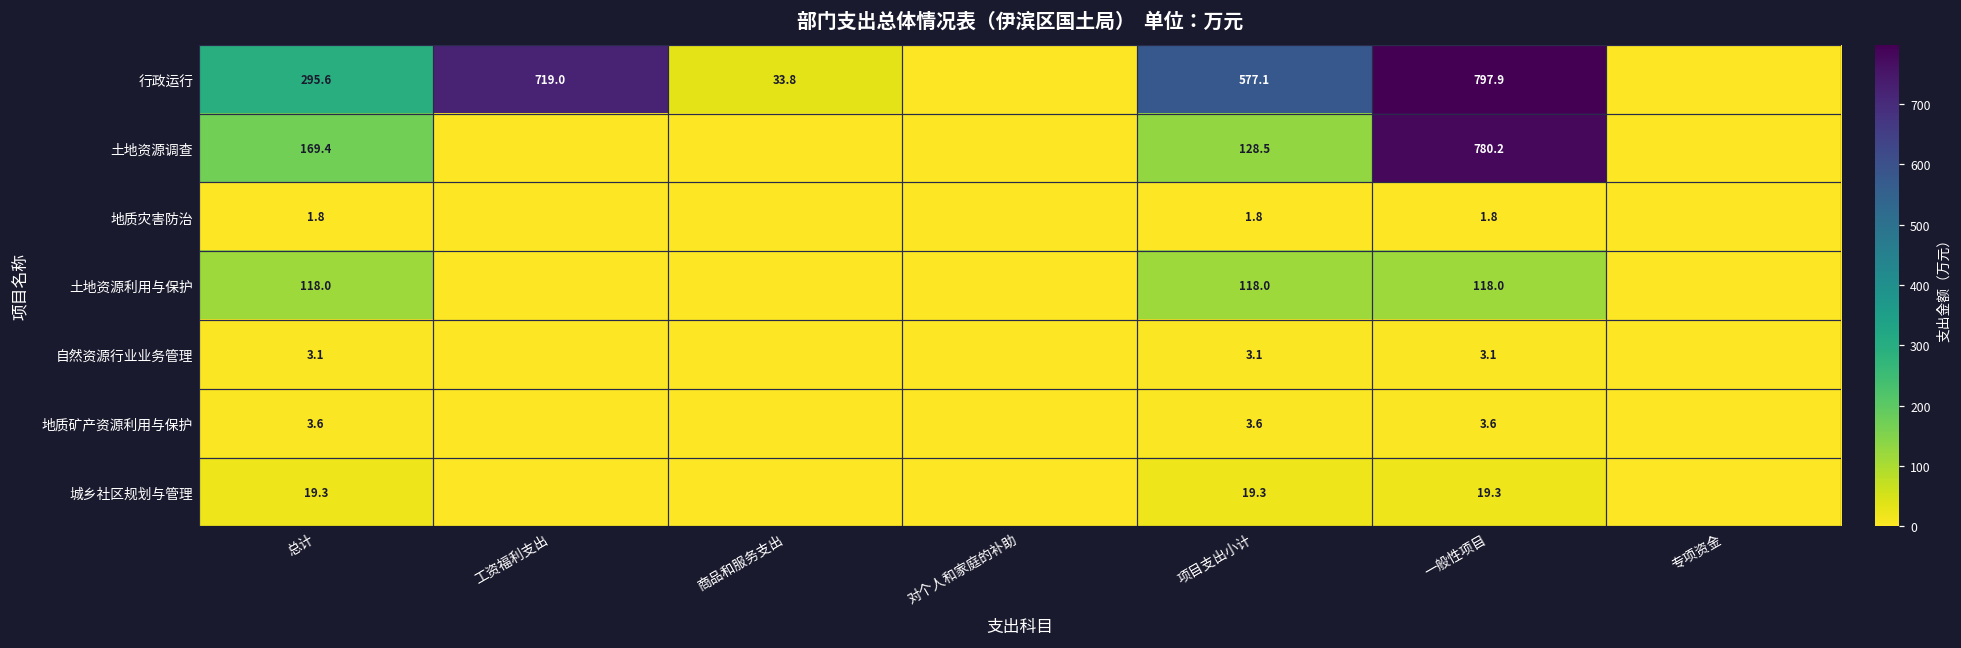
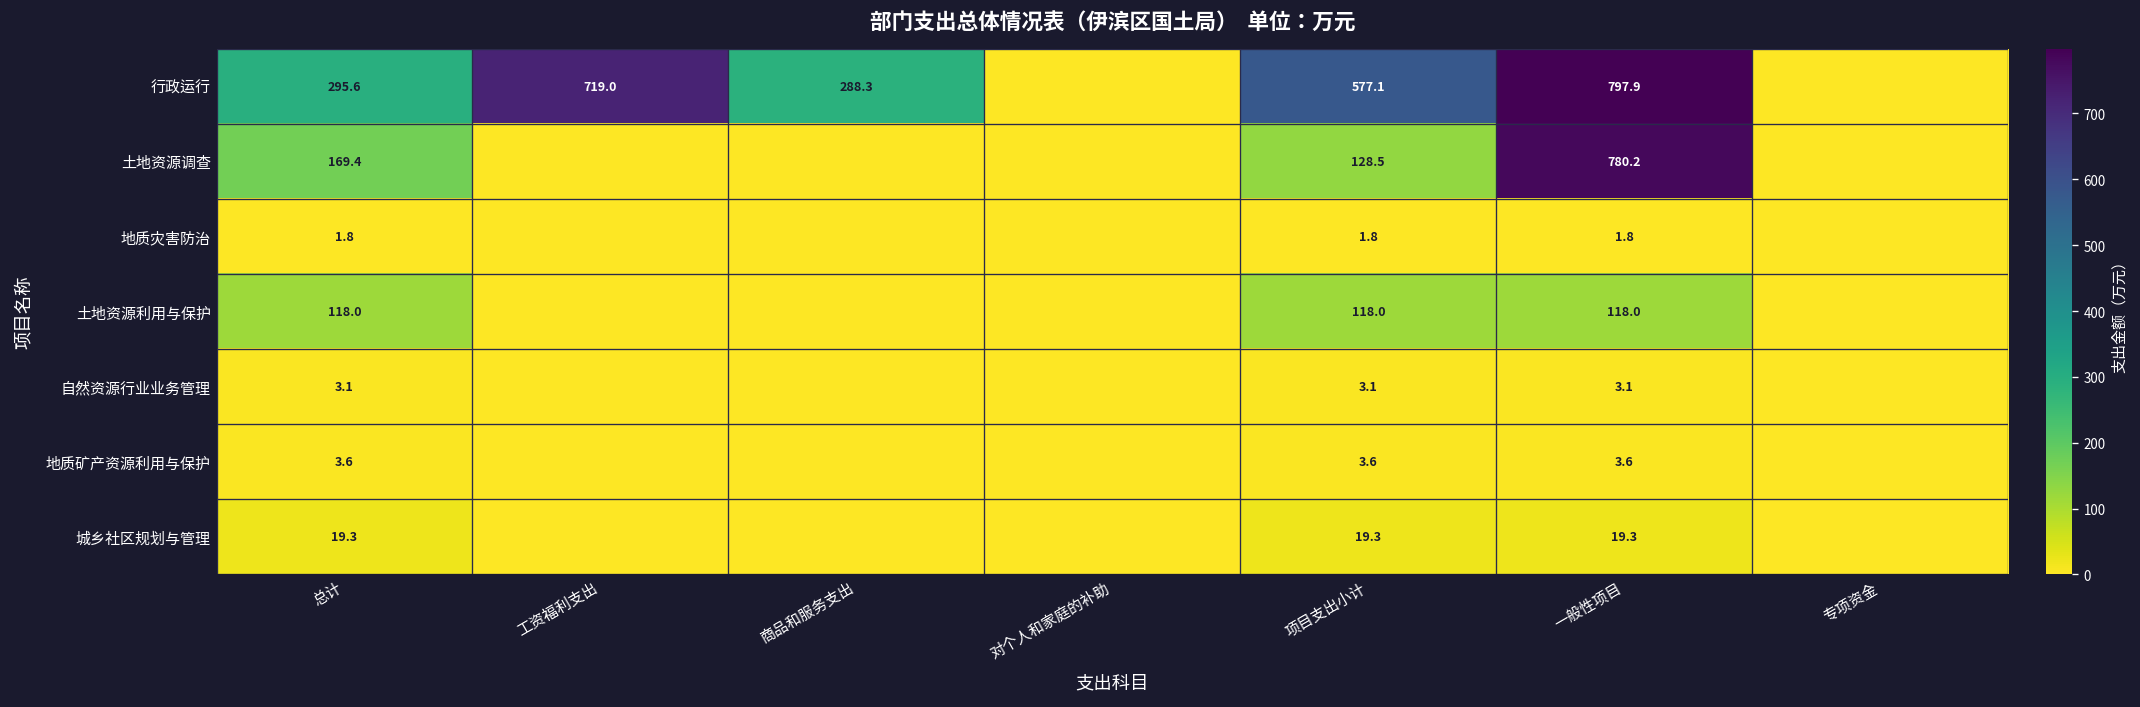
  {
    "行政运行": {
      "总计": 295.6,
      "工资福利支出": 719.0,
-     "商品和服务支出": 33.8,
+     "商品和服务支出": 288.3,
      "项目支出小计": 577.1,
      "一般性项目": 797.9
    },
    "土地资源调查": {
      "总计": 169.4,
      "项目支出小计": 128.5,
      "一般性项目": 780.2
    },
    "地质灾害防治": {
      "总计": 1.8,
      "项目支出小计": 1.8,
      "一般性项目": 1.8
    },
    "土地资源利用与保护": {
      "总计": 118.0,
      "项目支出小计": 118.0,
      "一般性项目": 118.0
    },
    "自然资源行业业务管理": {
      "总计": 3.1,
      "项目支出小计": 3.1,
      "一般性项目": 3.1
    },
    "地质矿产资源利用与保护": {
      "总计": 3.6,
      "项目支出小计": 3.6,
      "一般性项目": 3.6
    },
    "城乡社区规划与管理": {
      "总计": 19.3,
      "项目支出小计": 19.3,
      "一般性项目": 19.3
    }
  }
